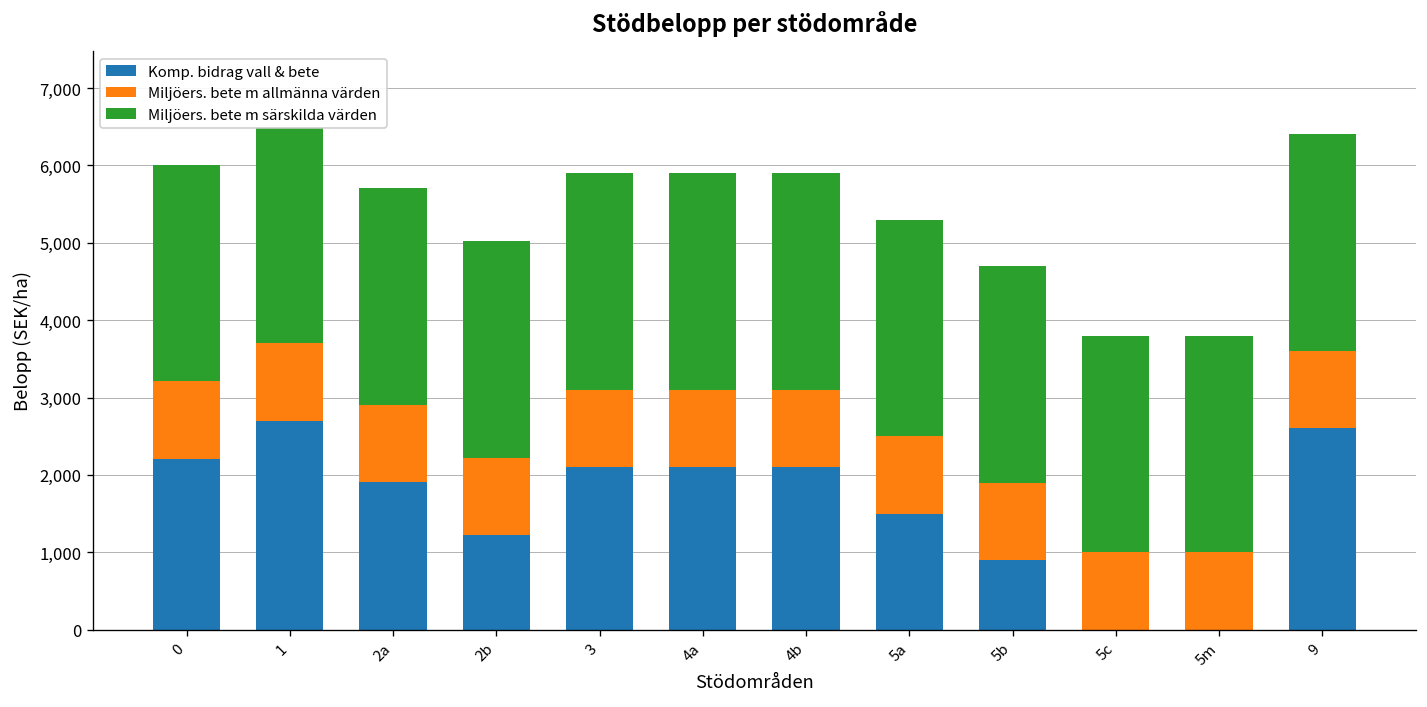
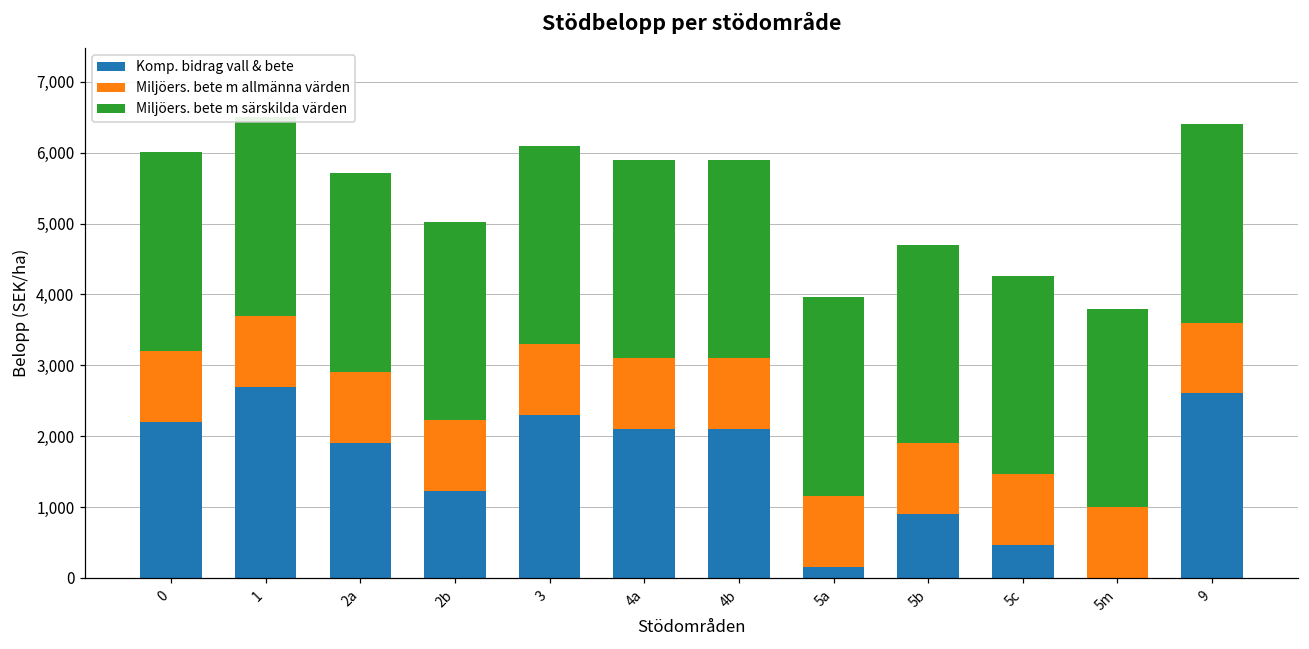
  {
    "Komp. bidrag vall & bete": {
      "0": "2,200",
      "1": "2,700",
      "2a": "1,900",
      "2b": "1,200",
-     "3": "2,100",
+     "3": "2,300",
      "4a": "2,100",
      "4b": "2,100",
-     "5a": "1,500",
+     "5a": "200",
      "5b": "900",
-     "5c": "0",
+     "5c": "500",
      "5m": "0",
      "9": "2,600"
    },
    "Miljöers. bete m allmänna värden": {
      "0": "1,000",
      "1": "1,000",
      "2a": "1,000",
      "2b": "1,000",
      "3": "1,000",
      "4a": "1,000",
      "4b": "1,000",
      "5a": "1,000",
      "5b": "1,000",
      "5c": "1,000",
      "5m": "1,000",
      "9": "1,000"
    },
    "Miljöers. bete m särskilda värden": {
      "0": "2,800",
      "2a": "2,800",
      "2b": "2,800",
      "3": "2,800",
      "4a": "2,800",
      "4b": "2,800",
      "5a": "2,800",
      "5b": "2,800",
      "5c": "2,800",
      "5m": "2,800",
      "9": "2,800"
    }
  }
